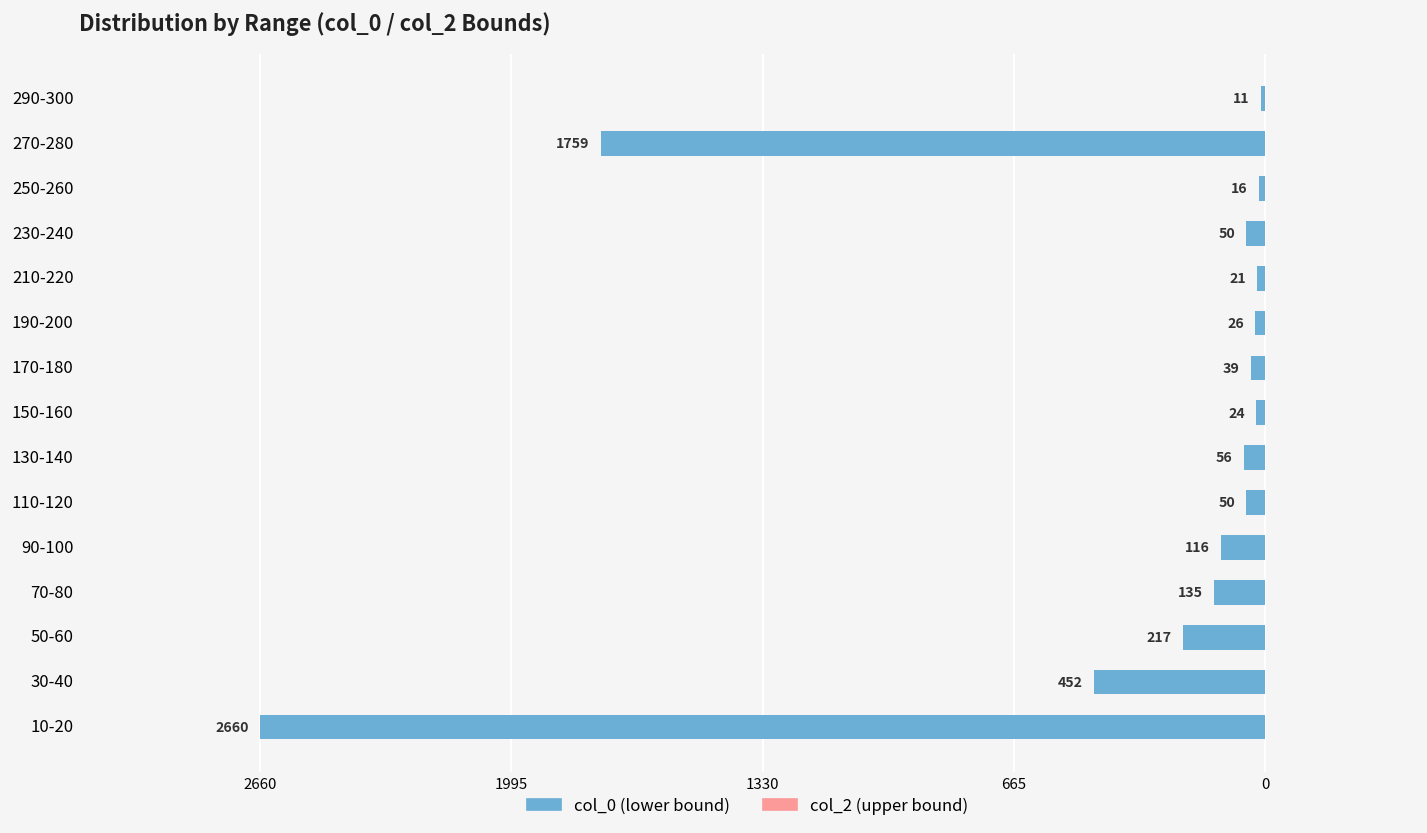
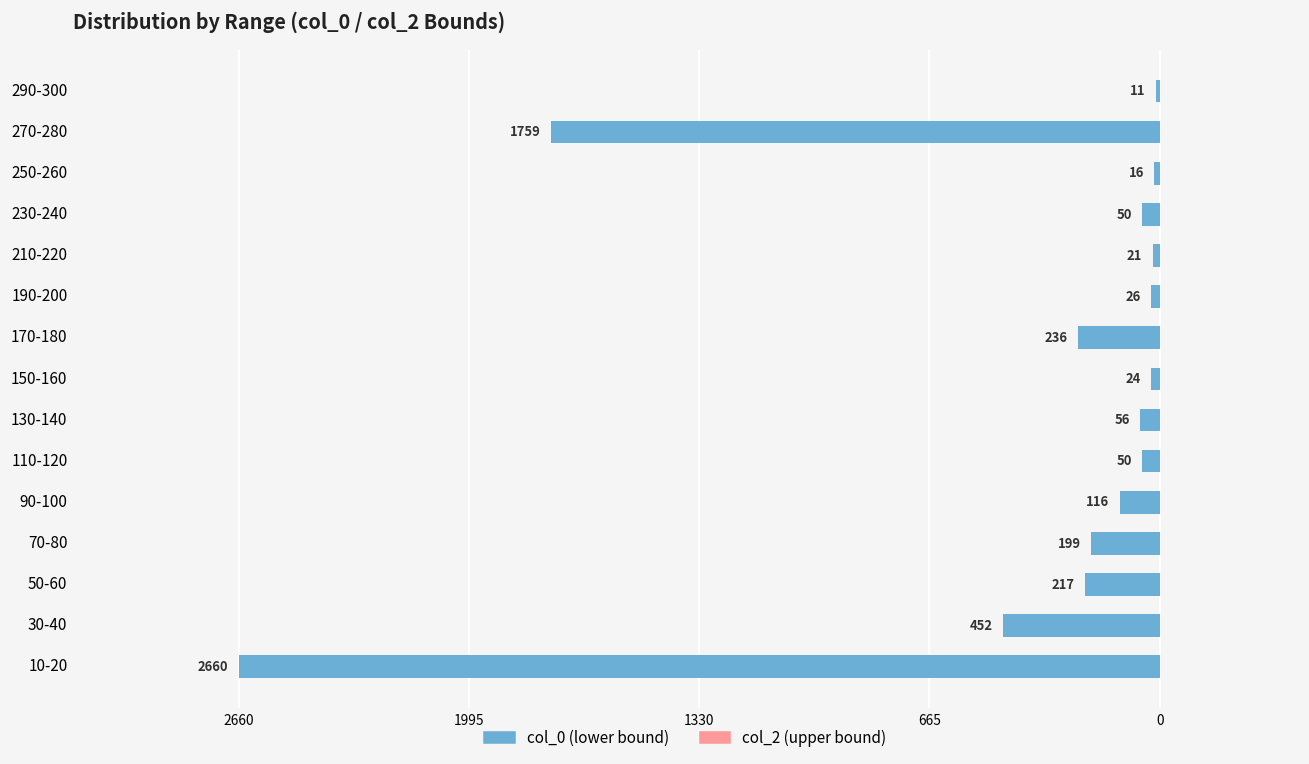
  {
    "col_0 (lower bound)": {
-     "170-180": 39,
-     "70-80": 135
+     "170-180": 236,
+     "70-80": 199
    }
  }
